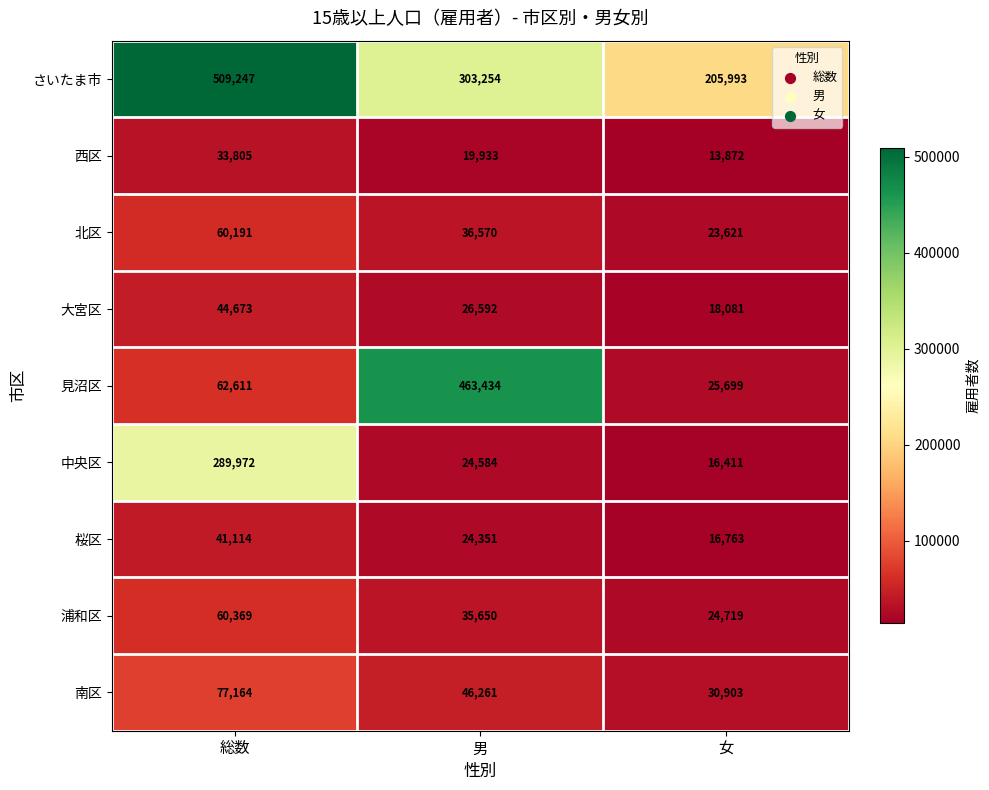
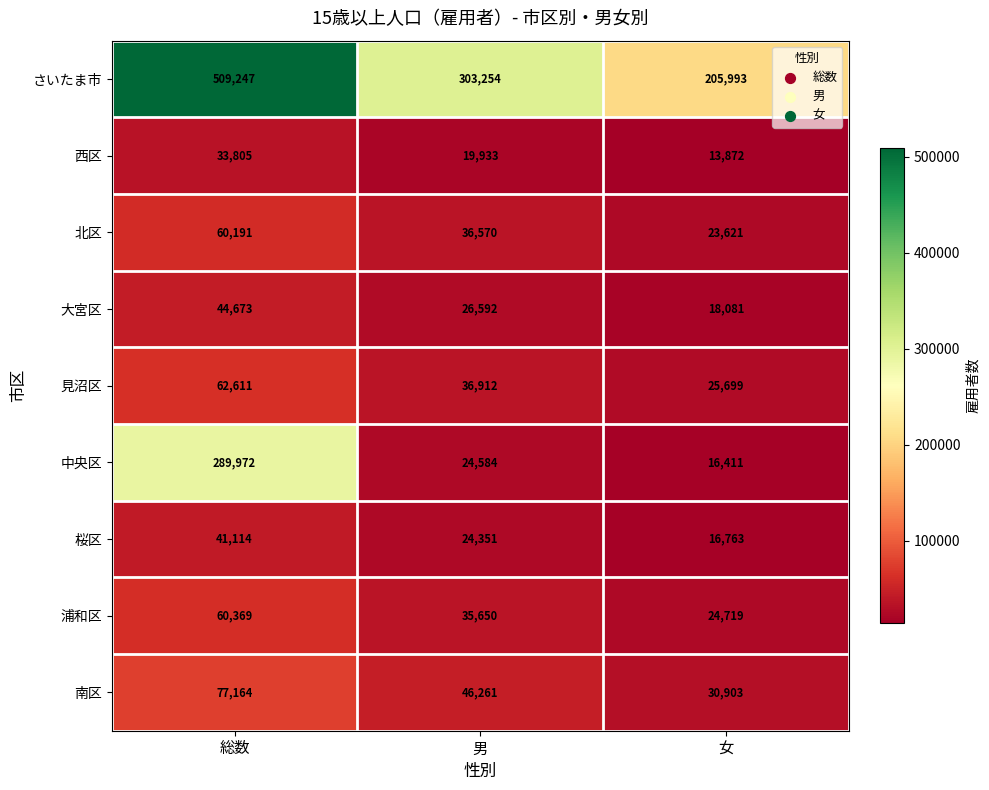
  {
    "さいたま市": {
      "総数": "509,247",
      "男": "303,254",
      "女": "205,993"
    },
    "西区": {
      "総数": "33,805",
      "男": "19,933",
      "女": "13,872"
    },
    "北区": {
      "総数": "60,191",
      "男": "36,570",
      "女": "23,621"
    },
    "大宮区": {
      "総数": "44,673",
      "男": "26,592",
      "女": "18,081"
    },
    "見沼区": {
      "総数": "62,611",
-     "男": "463,434",
+     "男": "36,912",
      "女": "25,699"
    },
    "中央区": {
      "総数": "289,972",
      "男": "24,584",
      "女": "16,411"
    },
    "桜区": {
      "総数": "41,114",
      "男": "24,351",
      "女": "16,763"
    },
    "浦和区": {
      "総数": "60,369",
      "男": "35,650",
      "女": "24,719"
    },
    "南区": {
      "総数": "77,164",
      "男": "46,261",
      "女": "30,903"
    }
  }
